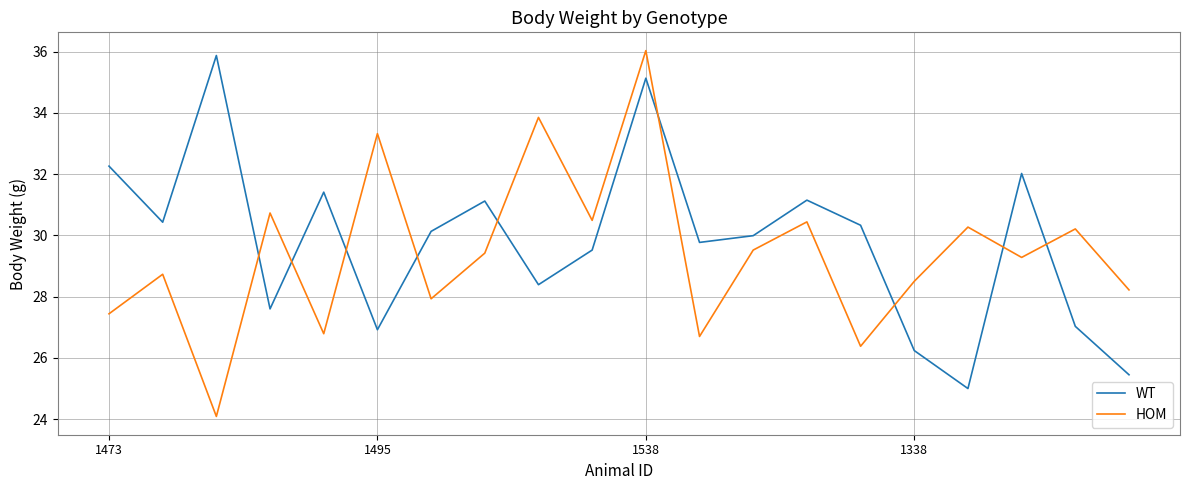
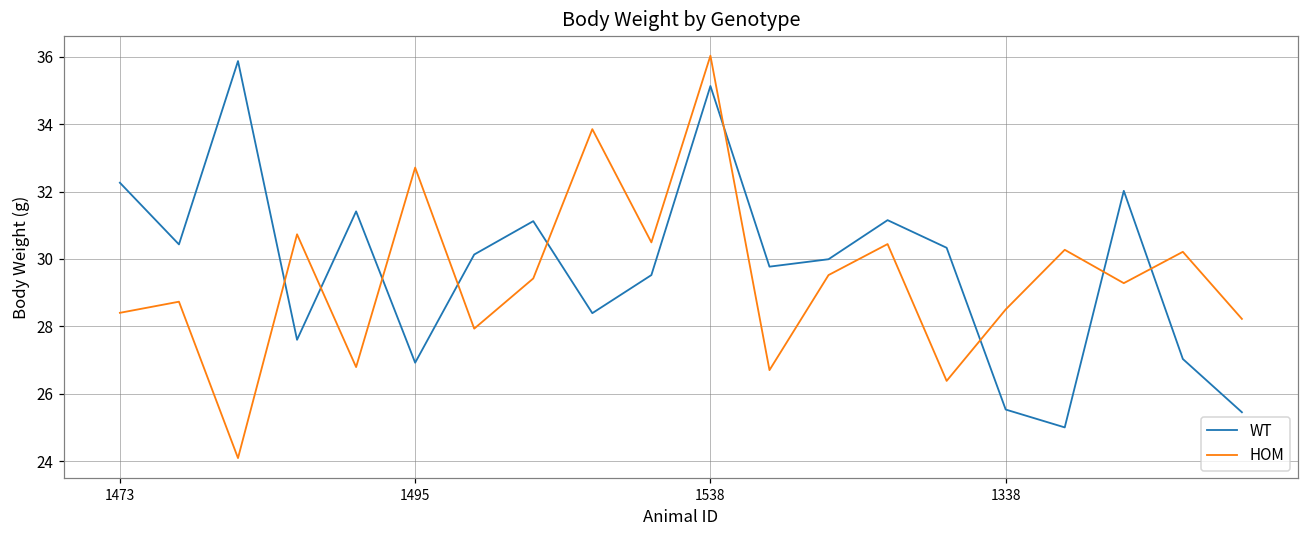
  {
    "WT": {
      "1473": 32.3,
      "1495": 26.9,
      "1538": 35.1,
-     "1338": 26.2
+     "1338": 25.5
    },
    "HOM": {
-     "1473": 27.4,
-     "1495": 33.3,
+     "1473": 28.4,
+     "1495": 32.7,
      "1538": 36.0,
      "1338": 28.5
    }
  }
